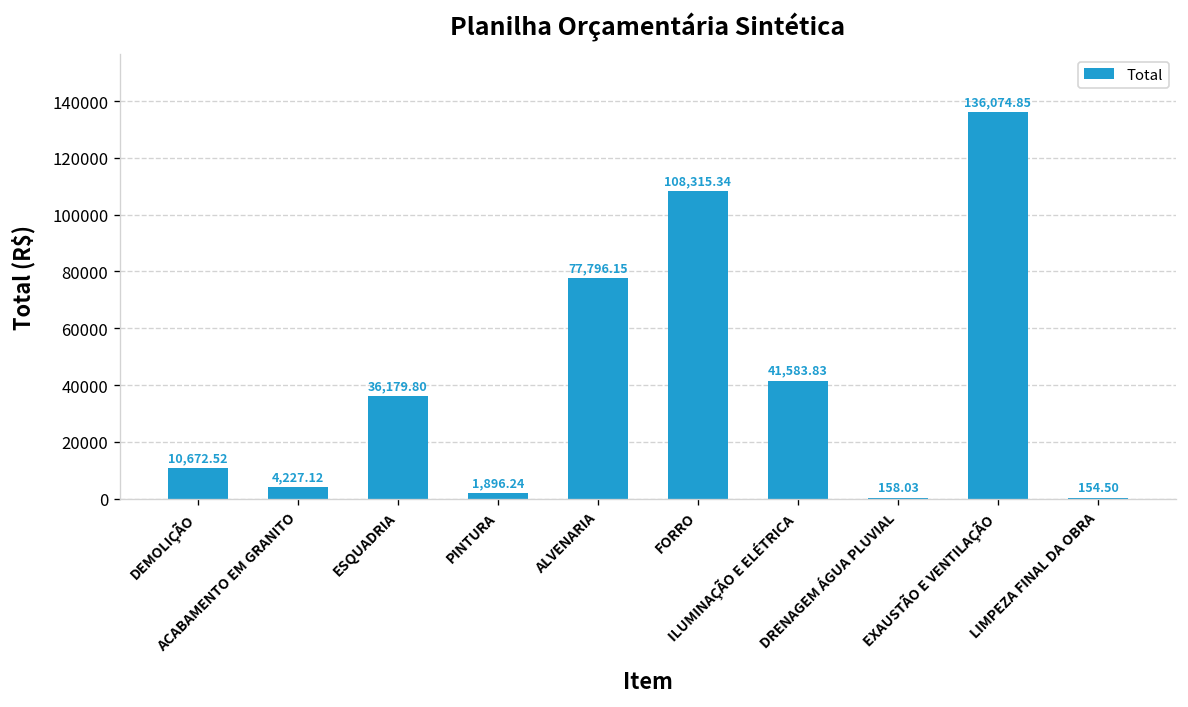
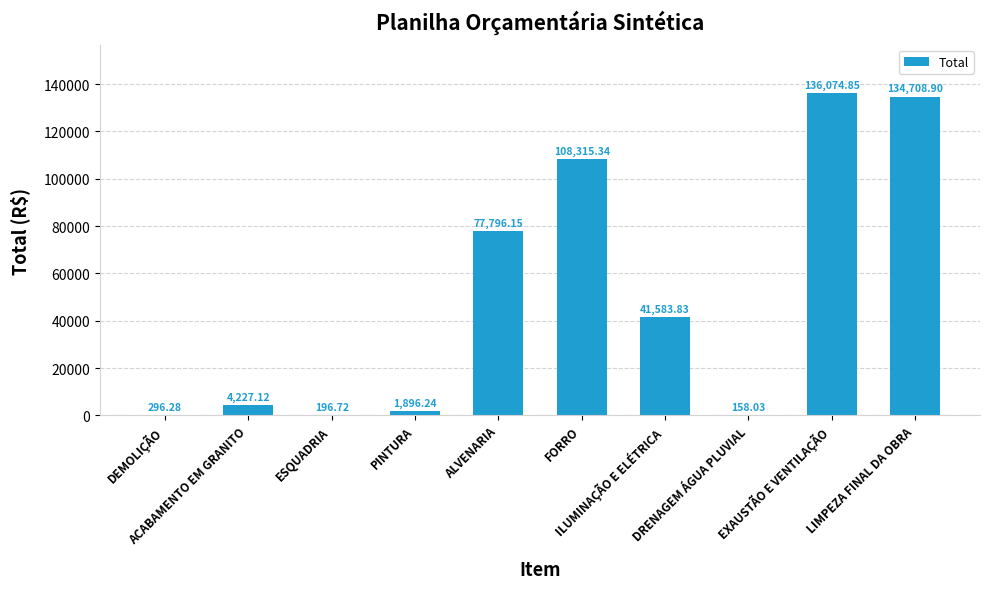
  {
-   "DEMOLIÇÃO": "10,672.52",
+   "DEMOLIÇÃO": "296.28",
    "ACABAMENTO EM GRANITO": "4,227.12",
-   "ESQUADRIA": "36,179.80",
+   "ESQUADRIA": "196.72",
    "PINTURA": "1,896.24",
    "ALVENARIA": "77,796.15",
    "FORRO": "108,315.34",
    "ILUMINAÇÃO E ELÉTRICA": "41,583.83",
    "DRENAGEM ÁGUA PLUVIAL": "158.03",
    "EXAUSTÃO E VENTILAÇÃO": "136,074.85",
-   "LIMPEZA FINAL DA OBRA": "154.50"
+   "LIMPEZA FINAL DA OBRA": "134,708.90"
  }
